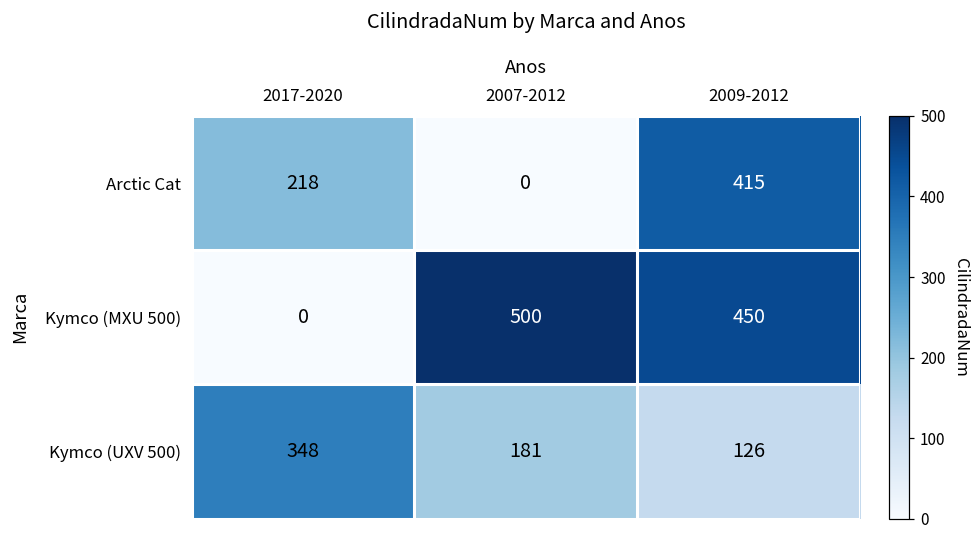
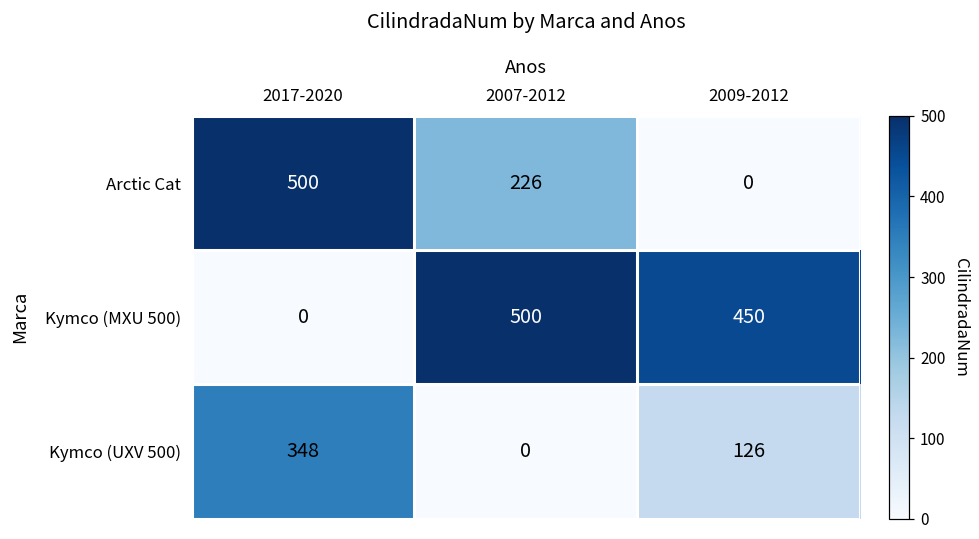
  {
    "Arctic Cat": {
-     "2017-2020": 218,
-     "2007-2012": 0,
-     "2009-2012": 415
+     "2017-2020": 500,
+     "2007-2012": 226,
+     "2009-2012": 0
    },
    "Kymco (MXU 500)": {
      "2017-2020": 0,
      "2007-2012": 500,
      "2009-2012": 450
    },
    "Kymco (UXV 500)": {
      "2017-2020": 348,
-     "2007-2012": 181,
+     "2007-2012": 0,
      "2009-2012": 126
    }
  }
